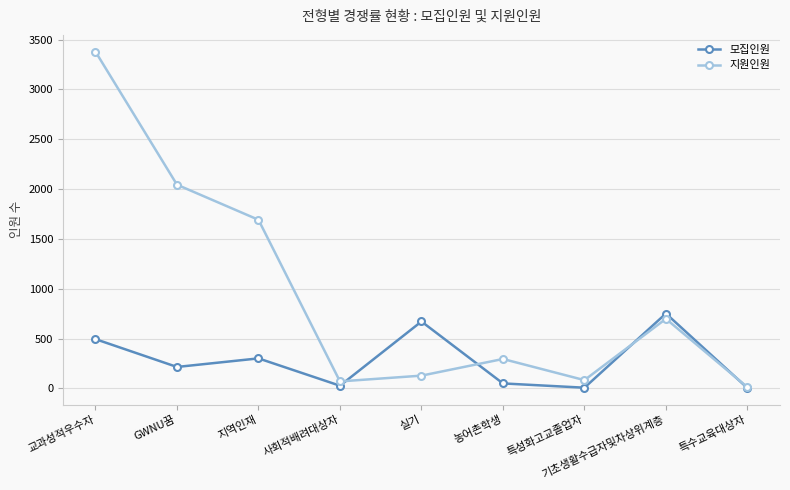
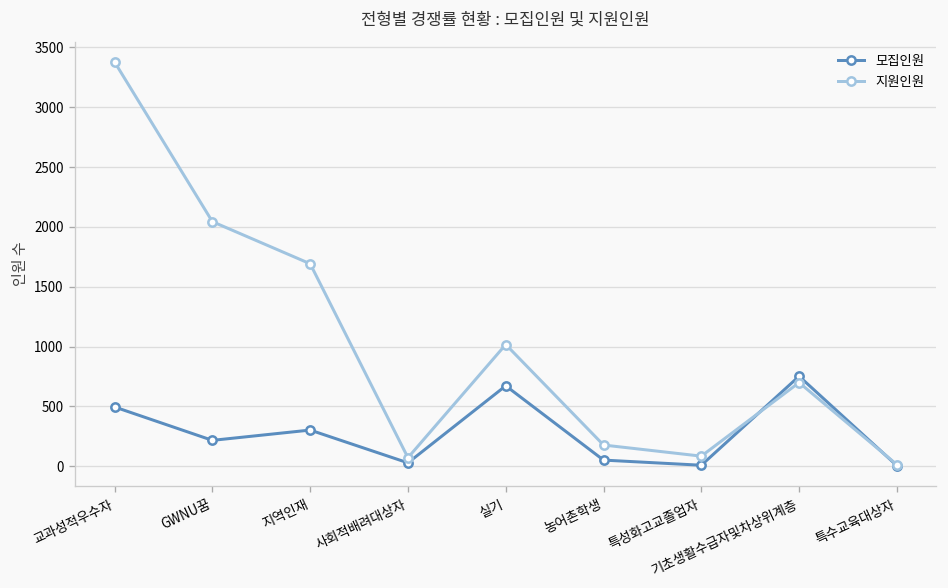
  {
    "모집인원": {
      "교과성적우수자": 500,
      "GWNU꿈": 200,
      "지역인재": 300,
      "사회적배려대상자": 0,
      "실기": 700,
      "농어촌학생": 100,
      "특성화고교졸업자": 0,
      "기초생활수급자및차상위계층": 800
    },
    "지원인원": {
      "교과성적우수자": 3400,
      "GWNU꿈": 2000,
      "지역인재": 1700,
      "사회적배려대상자": 100,
-     "실기": 100,
-     "농어촌학생": 300,
+     "실기": 1000,
+     "농어촌학생": 200,
      "특성화고교졸업자": 100,
      "기초생활수급자및차상위계층": 700
    }
  }
